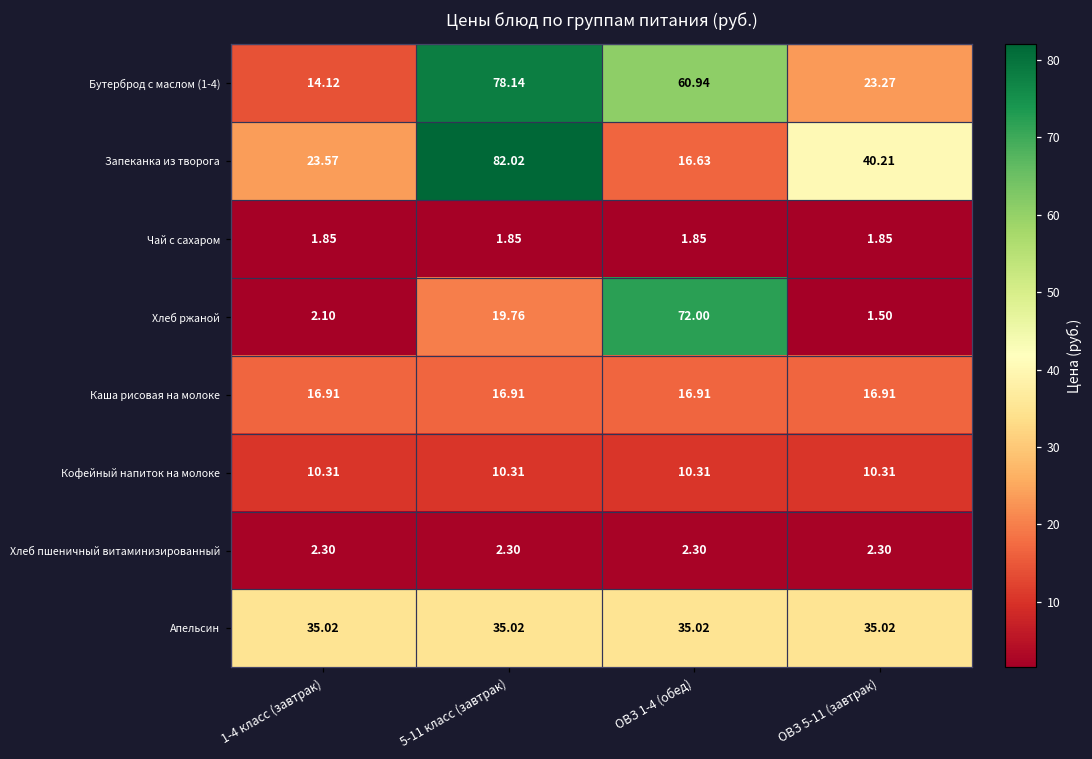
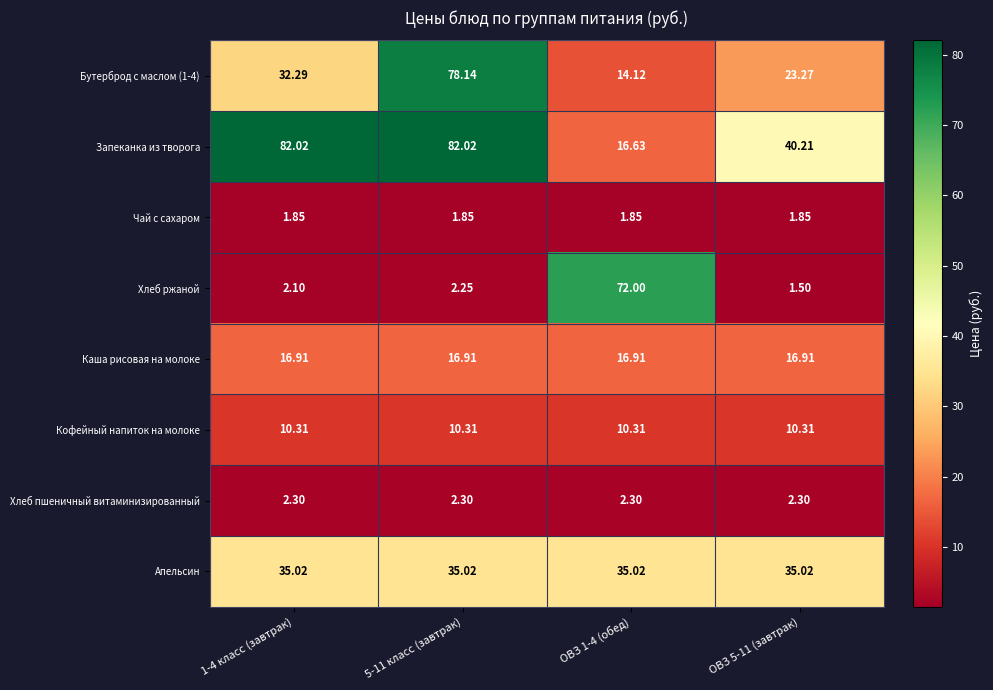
  {
    "Бутерброд с маслом (1-4)": {
-     "1-4 класс (завтрак)": 14.12,
+     "1-4 класс (завтрак)": 32.29,
      "5-11 класс (завтрак)": 78.14,
-     "ОВЗ 1-4 (обед)": 60.94,
+     "ОВЗ 1-4 (обед)": 14.12,
      "ОВЗ 5-11 (завтрак)": 23.27
    },
    "Запеканка из творога": {
-     "1-4 класс (завтрак)": 23.57,
+     "1-4 класс (завтрак)": 82.02,
      "5-11 класс (завтрак)": 82.02,
      "ОВЗ 1-4 (обед)": 16.63,
      "ОВЗ 5-11 (завтрак)": 40.21
    },
    "Чай с сахаром": {
      "1-4 класс (завтрак)": 1.85,
      "5-11 класс (завтрак)": 1.85,
      "ОВЗ 1-4 (обед)": 1.85,
      "ОВЗ 5-11 (завтрак)": 1.85
    },
    "Хлеб ржаной": {
      "1-4 класс (завтрак)": 2.10,
-     "5-11 класс (завтрак)": 19.76,
+     "5-11 класс (завтрак)": 2.25,
      "ОВЗ 1-4 (обед)": 72.00,
      "ОВЗ 5-11 (завтрак)": 1.50
    },
    "Каша рисовая на молоке": {
      "1-4 класс (завтрак)": 16.91,
      "5-11 класс (завтрак)": 16.91,
      "ОВЗ 1-4 (обед)": 16.91,
      "ОВЗ 5-11 (завтрак)": 16.91
    },
    "Кофейный напиток на молоке": {
      "1-4 класс (завтрак)": 10.31,
      "5-11 класс (завтрак)": 10.31,
      "ОВЗ 1-4 (обед)": 10.31,
      "ОВЗ 5-11 (завтрак)": 10.31
    },
    "Хлеб пшеничный витаминизированный": {
      "1-4 класс (завтрак)": 2.30,
      "5-11 класс (завтрак)": 2.30,
      "ОВЗ 1-4 (обед)": 2.30,
      "ОВЗ 5-11 (завтрак)": 2.30
    },
    "Апельсин": {
      "1-4 класс (завтрак)": 35.02,
      "5-11 класс (завтрак)": 35.02,
      "ОВЗ 1-4 (обед)": 35.02,
      "ОВЗ 5-11 (завтрак)": 35.02
    }
  }
